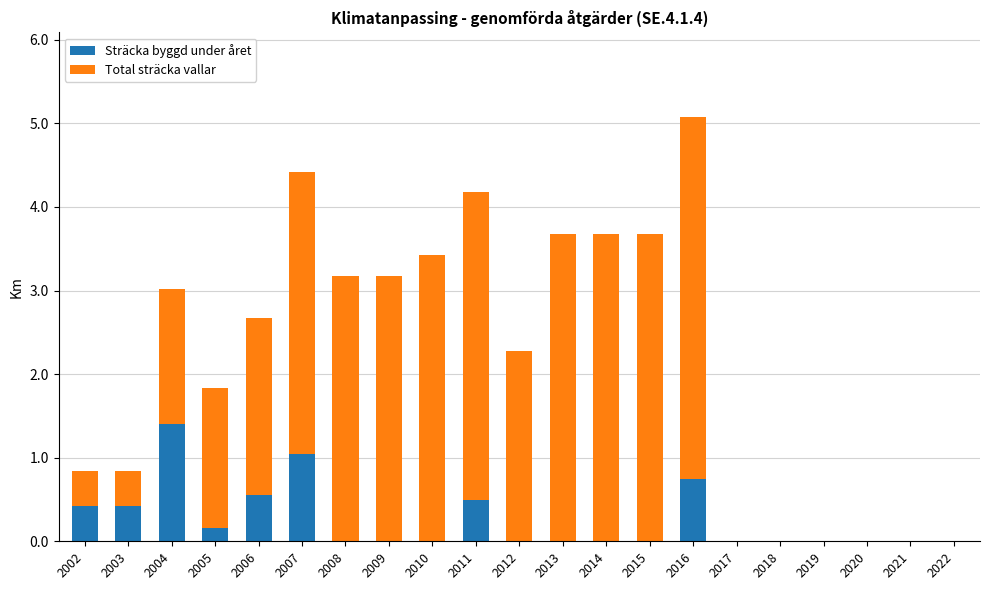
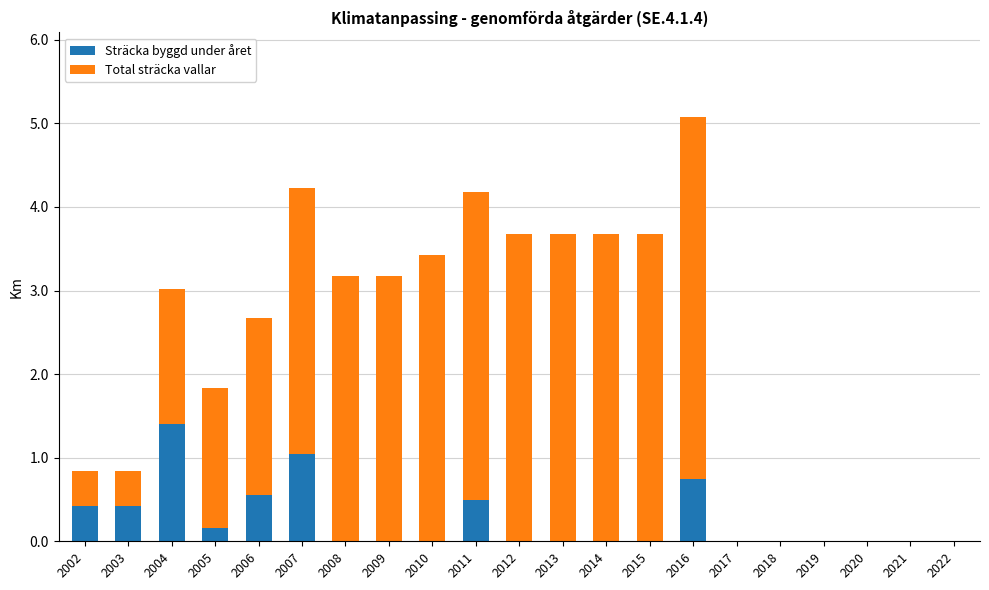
  {
    "Sträcka byggd under året": {
      "2002": 0.4,
      "2003": 0.4,
      "2004": 1.4,
      "2005": 0.2,
      "2006": 0.6,
      "2007": 1.1,
      "2008": 0.0,
      "2009": 0.0,
      "2010": 0.0,
      "2011": 0.5,
      "2012": 0.0,
      "2013": 0.0,
      "2014": 0.0,
      "2015": 0.0,
      "2016": 0.8,
      "2017": 0.0,
      "2018": 0.0,
      "2019": 0.0,
      "2020": 0.0,
      "2021": 0.0,
      "2022": 0.0
    },
    "Total sträcka vallar": {
      "2002": 0.4,
      "2003": 0.4,
      "2004": 1.6,
      "2005": 1.7,
      "2006": 2.1,
-     "2007": 3.4,
+     "2007": 3.2,
      "2008": 3.2,
      "2009": 3.2,
      "2010": 3.4,
      "2011": 3.7,
-     "2012": 2.3,
+     "2012": 3.7,
      "2013": 3.7,
      "2014": 3.7,
      "2015": 3.7,
      "2016": 4.3,
      "2017": 0.0,
      "2018": 0.0,
      "2019": 0.0,
      "2020": 0.0,
      "2021": 0.0,
      "2022": 0.0
    }
  }
